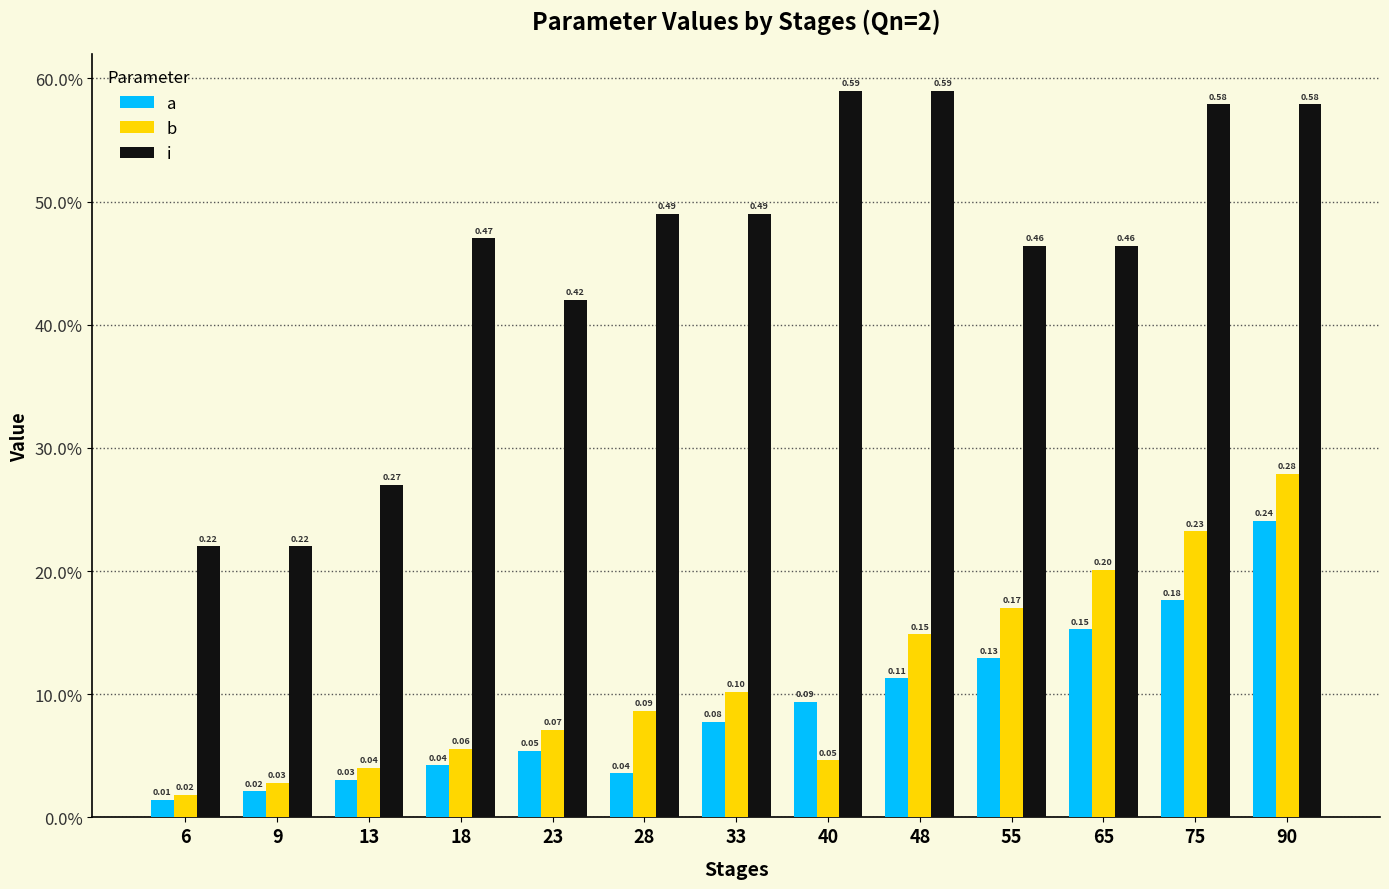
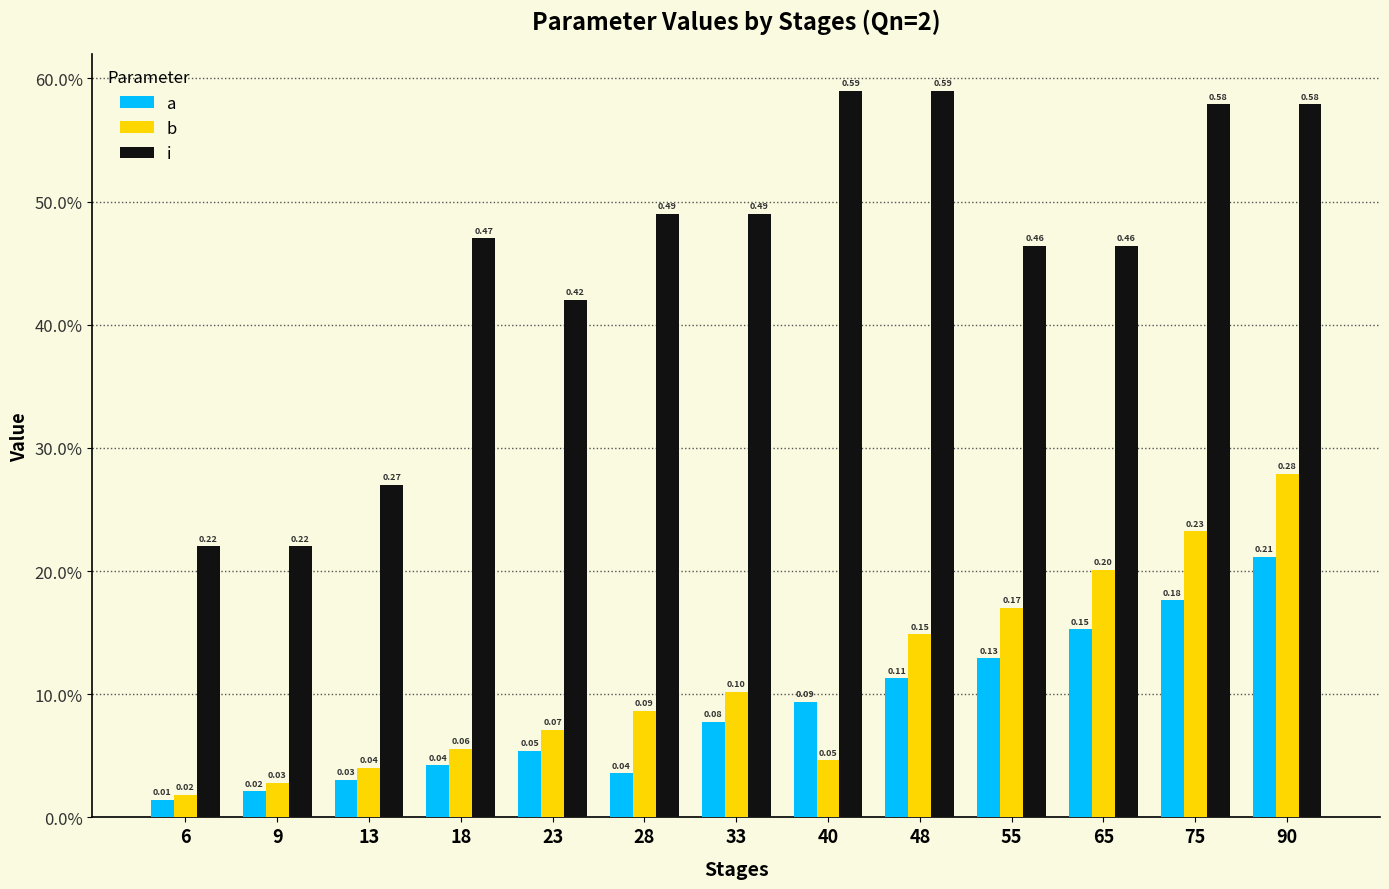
  {
    "a": {
      "6": 0.01,
      "9": 0.02,
      "13": 0.03,
      "18": 0.04,
      "23": 0.05,
      "28": 0.04,
      "33": 0.08,
      "40": 0.09,
      "48": 0.11,
      "55": 0.13,
      "65": 0.15,
      "75": 0.18,
-     "90": 0.24
+     "90": 0.21
    },
    "b": {
      "6": 0.02,
      "9": 0.03,
      "13": 0.04,
      "18": 0.06,
      "23": 0.07,
      "28": 0.09,
      "33": 0.10,
      "40": 0.05,
      "48": 0.15,
      "55": 0.17,
      "65": 0.20,
      "75": 0.23,
      "90": 0.28
    },
    "i": {
      "6": 0.22,
      "9": 0.22,
      "13": 0.27,
      "18": 0.47,
      "23": 0.42,
      "28": 0.49,
      "33": 0.49,
      "40": 0.59,
      "48": 0.59,
      "55": 0.46,
      "65": 0.46,
      "75": 0.58,
      "90": 0.58
    }
  }
